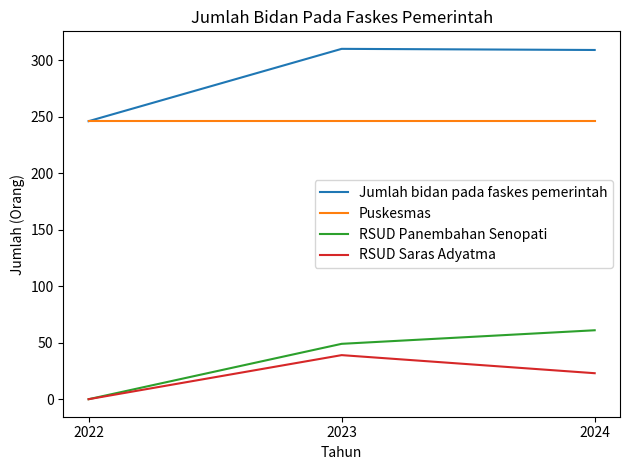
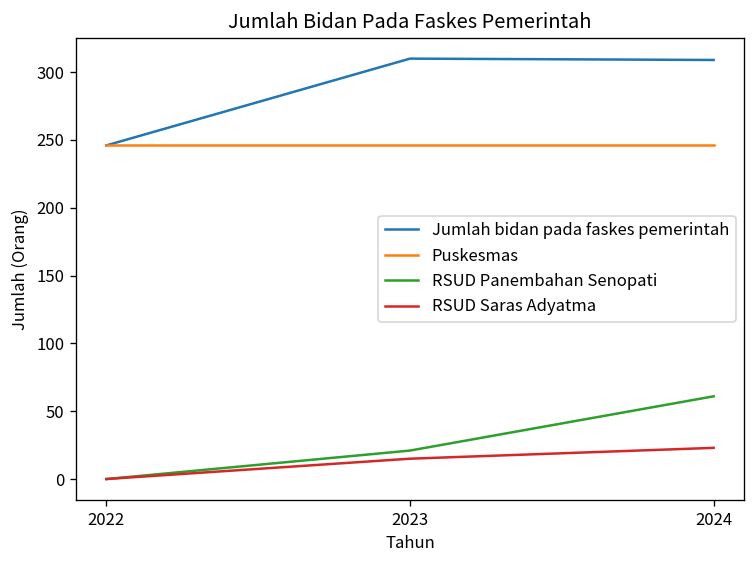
  {
    "Jumlah bidan pada faskes pemerintah": {
      "2023": 310,
      "2024": 309
    },
    "Puskesmas": {
      "2023": 246,
      "2024": 246
    },
    "RSUD Panembahan Senopati": {
-     "2023": 49,
+     "2023": 21,
      "2024": 61
    },
    "RSUD Saras Adyatma": {
-     "2023": 39,
+     "2023": 15,
      "2024": 23
    }
  }
